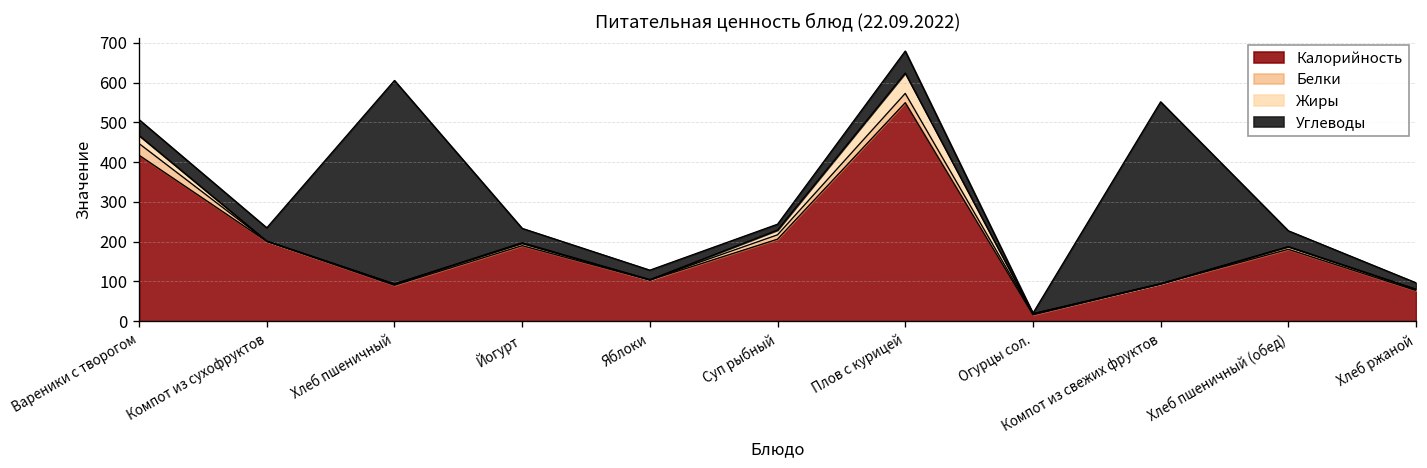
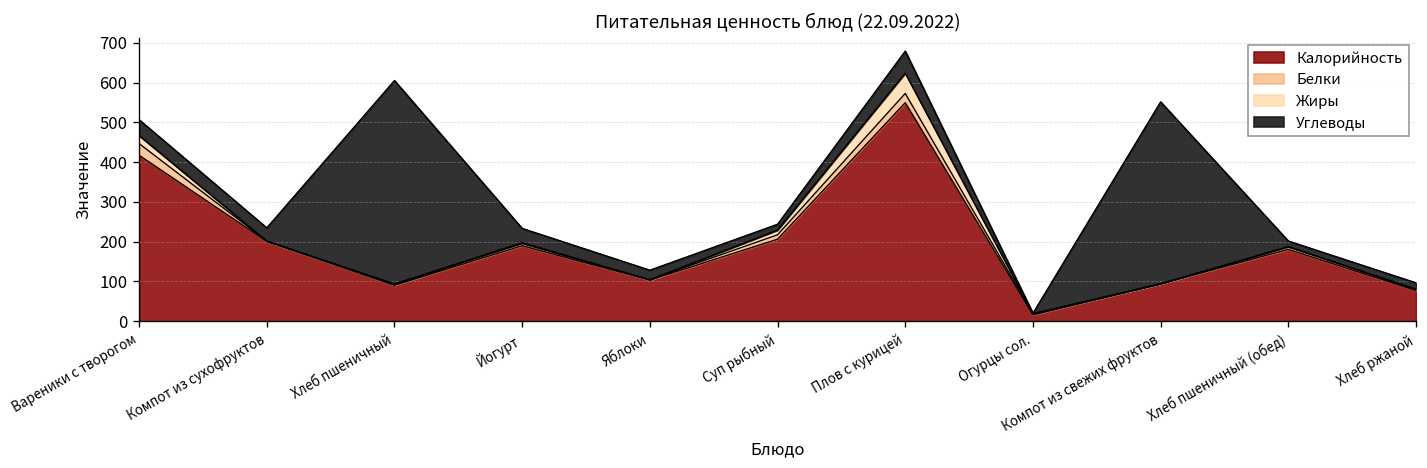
  {
    "Калорийность": {
      "Вареники с творогом": 420,
      "Суп рыбный": 210,
      "Плов с курицей": 550
    },
    "Углеводы": {
      "Вареники с творогом": 40,
      "Компот из сухофруктов": 30,
      "Хлеб пшеничный": 510,
      "Йогурт": 40,
      "Яблоки": 20,
      "Суп рыбный": 10,
      "Плов с курицей": 60,
      "Компот из свежих фруктов": 460,
-     "Хлеб пшеничный (обед)": 40,
+     "Хлеб пшеничный (обед)": 10,
      "Хлеб ржаной": 20
    }
  }
